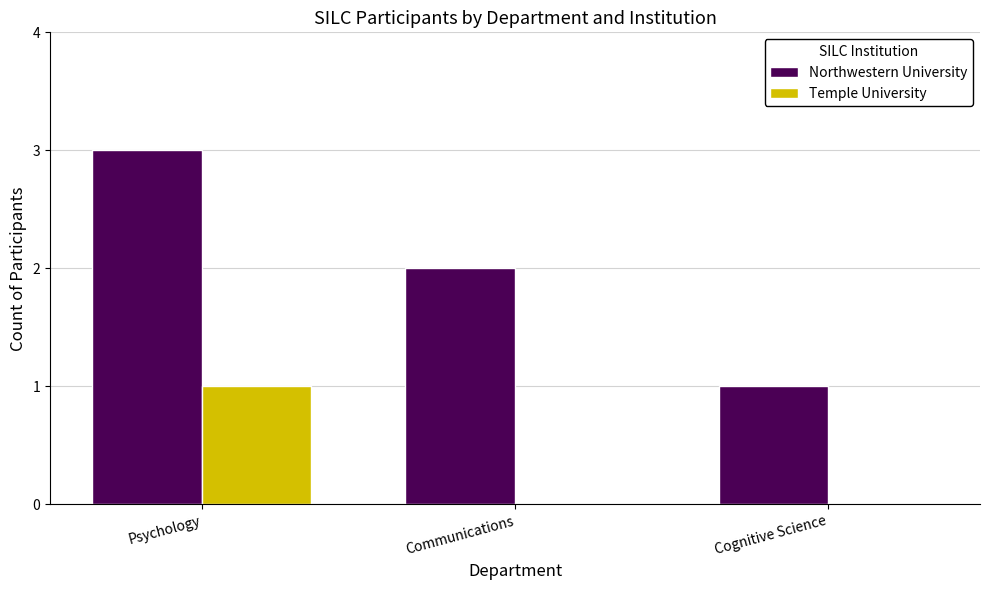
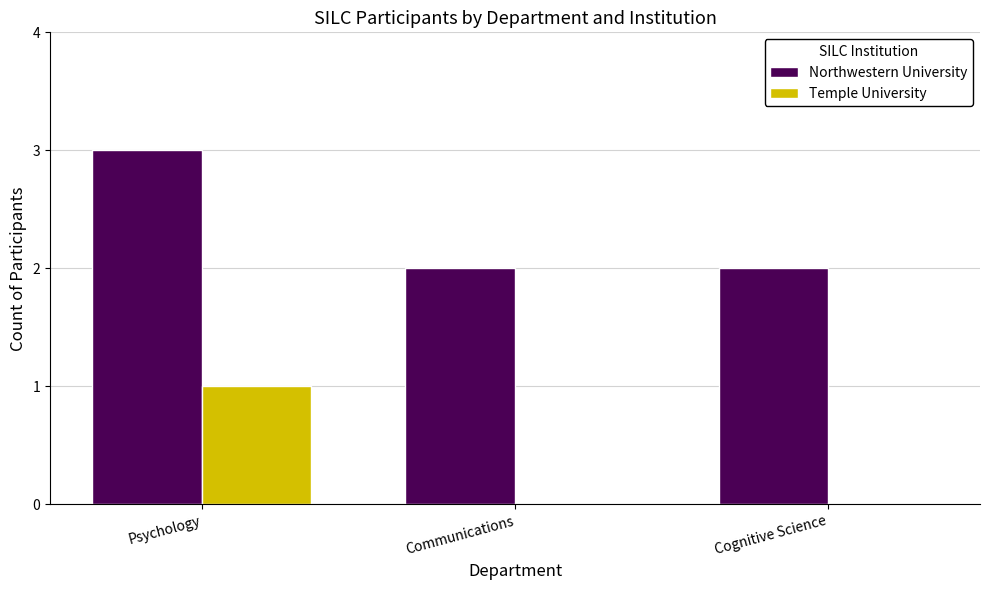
  {
    "Northwestern University": {
      "Psychology": 3,
      "Communications": 2,
-     "Cognitive Science": 1
+     "Cognitive Science": 2
    },
    "Temple University": {
      "Psychology": 1,
      "Communications": 0,
      "Cognitive Science": 0
    }
  }
